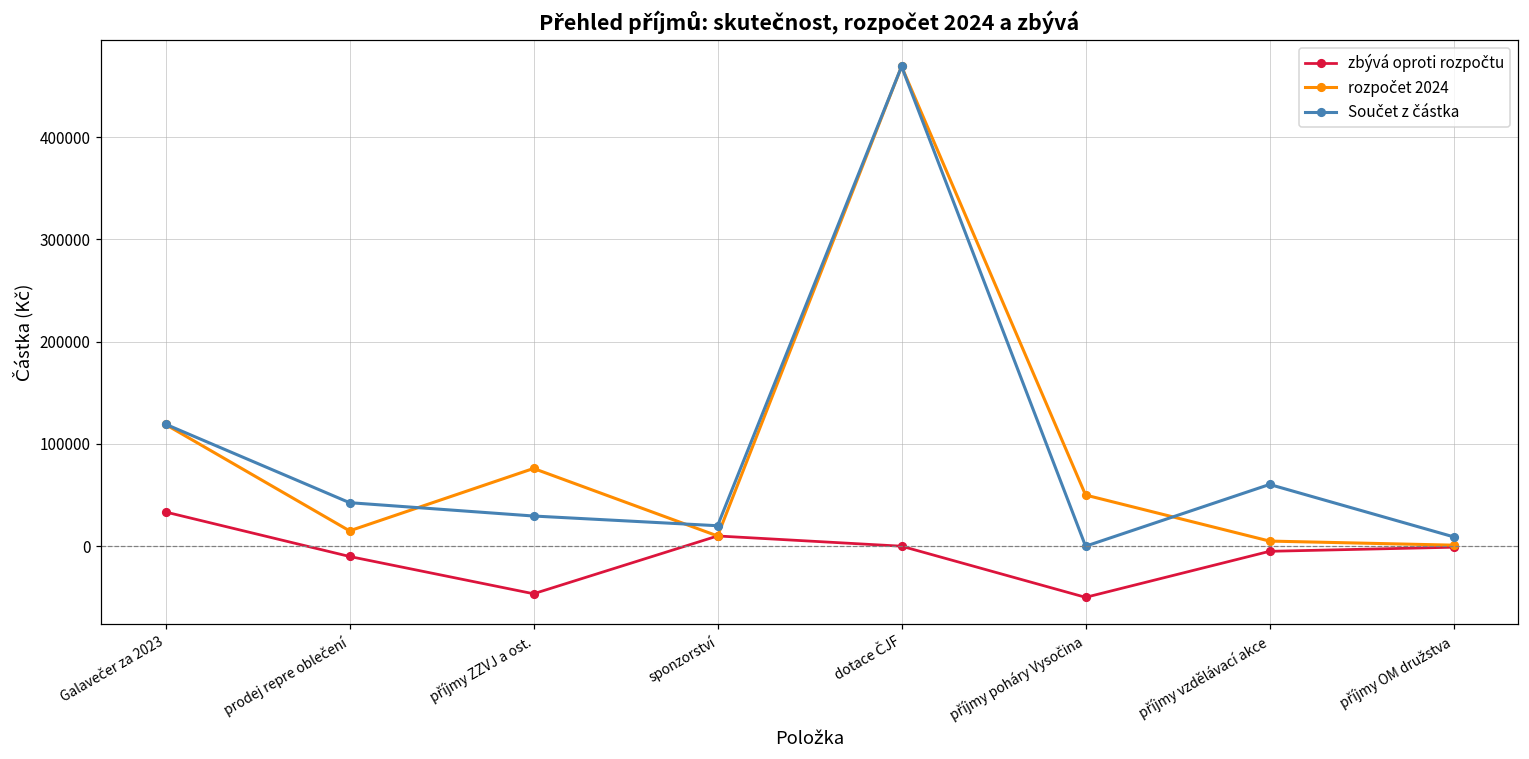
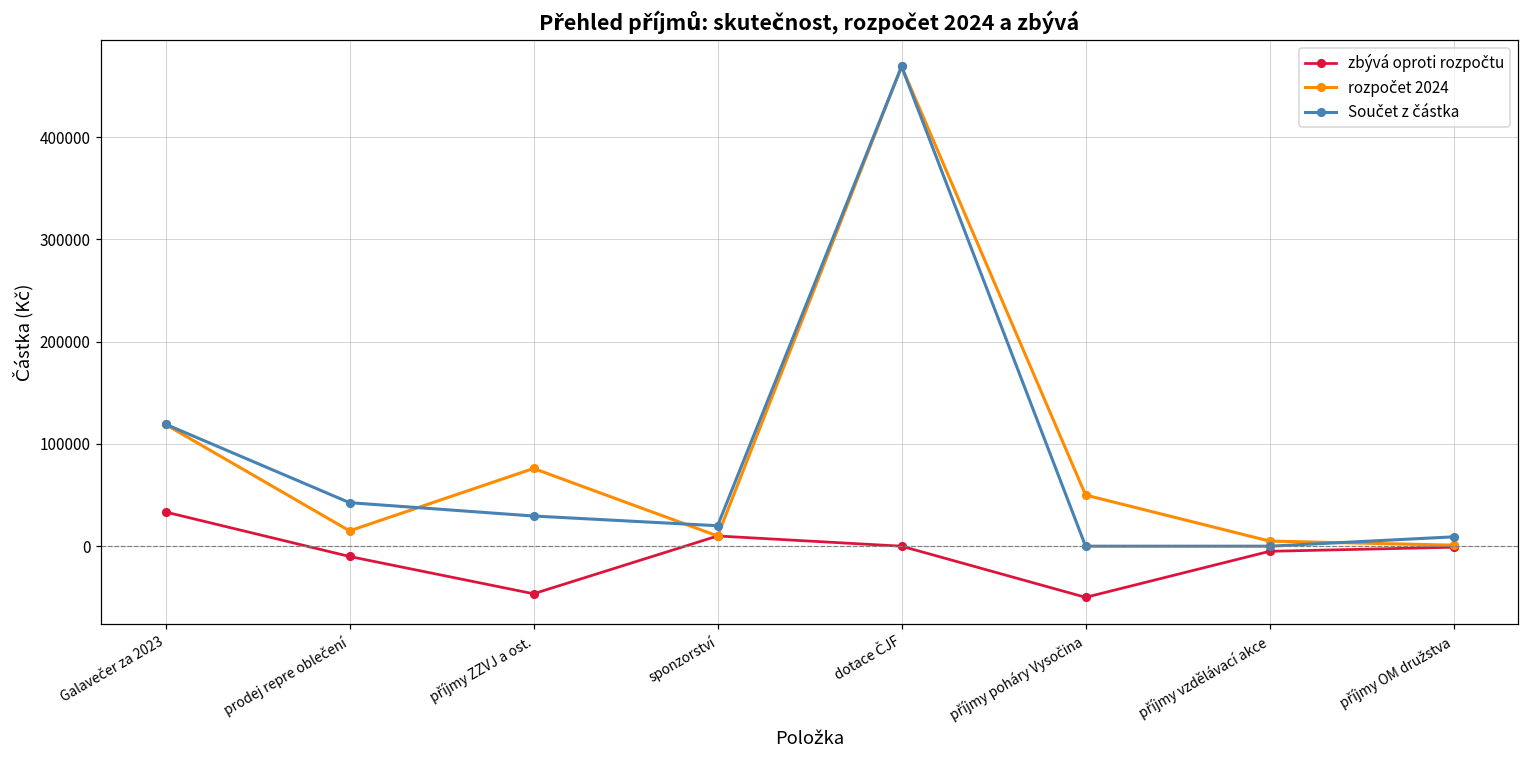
  {
    "zbývá oproti rozpočtu": {
      "Galavečer za 2023": 30000,
      "prodej repre oblečení": -10000,
      "příjmy ZZVJ a ost.": -50000,
      "dotace ČJF": 0,
      "příjmy poháry Vysočina": -50000,
      "příjmy vzdělávací akce": -10000
    },
    "rozpočet 2024": {
      "prodej repre oblečení": 20000,
      "příjmy ZZVJ a ost.": 80000,
      "příjmy poháry Vysočina": 50000,
      "příjmy vzdělávací akce": 10000
    },
    "Součet z částka": {
      "prodej repre oblečení": 40000,
      "příjmy ZZVJ a ost.": 30000,
      "sponzorství": 20000,
      "příjmy poháry Vysočina": 0,
-     "příjmy vzdělávací akce": 60000,
+     "příjmy vzdělávací akce": 0,
      "příjmy OM družstva": 10000
    }
  }
